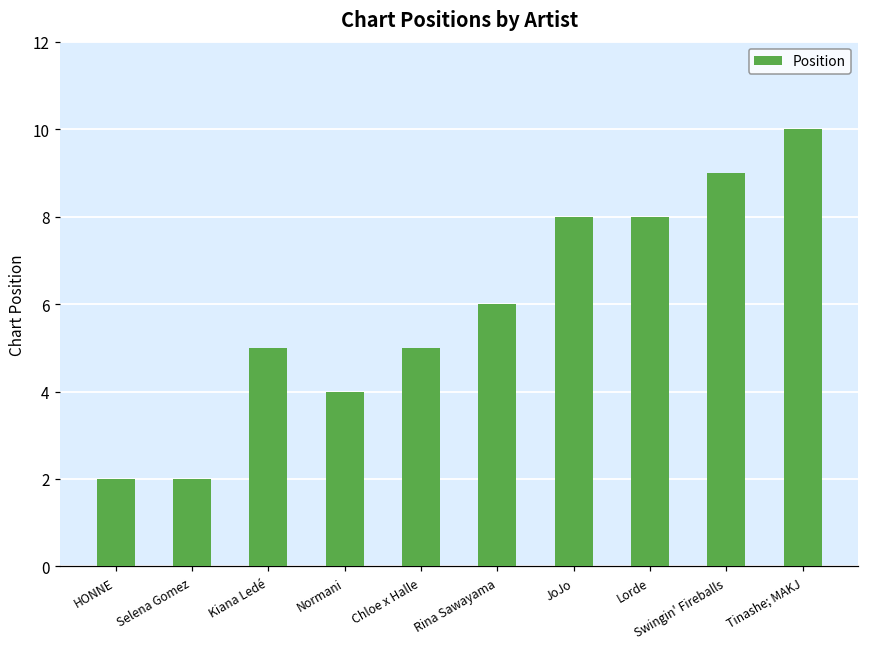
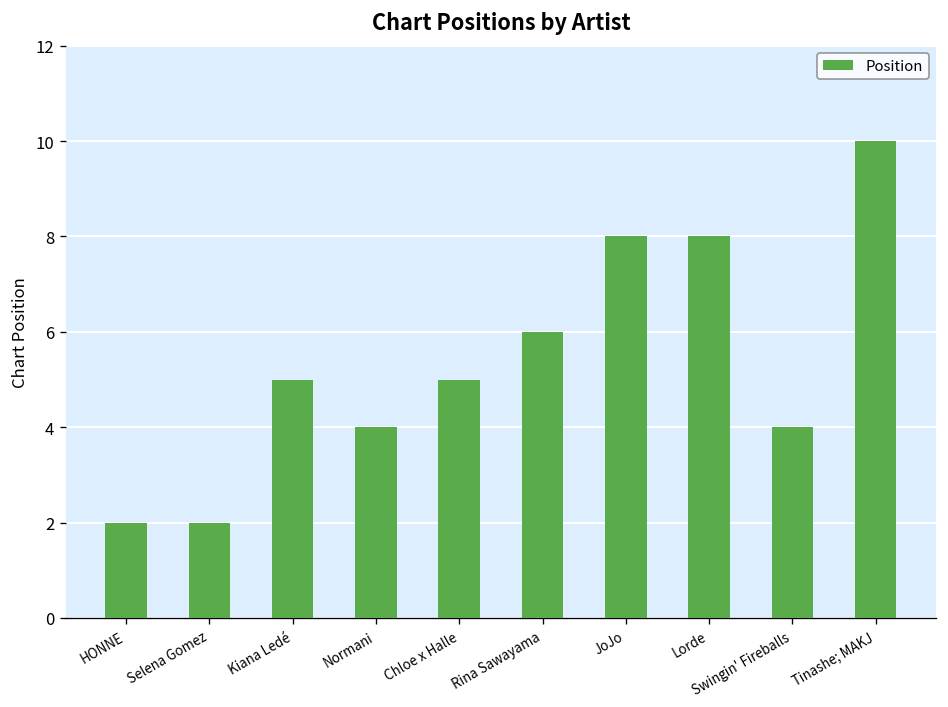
  {
    "HONNE": 2,
    "Selena Gomez": 2,
    "Kiana Ledé": 5,
    "Normani": 4,
    "Chloe x Halle": 5,
    "Rina Sawayama": 6,
    "JoJo": 8,
    "Lorde": 8,
-   "Swingin' Fireballs": 9,
+   "Swingin' Fireballs": 4,
    "Tinashe; MAKJ": 10
  }
